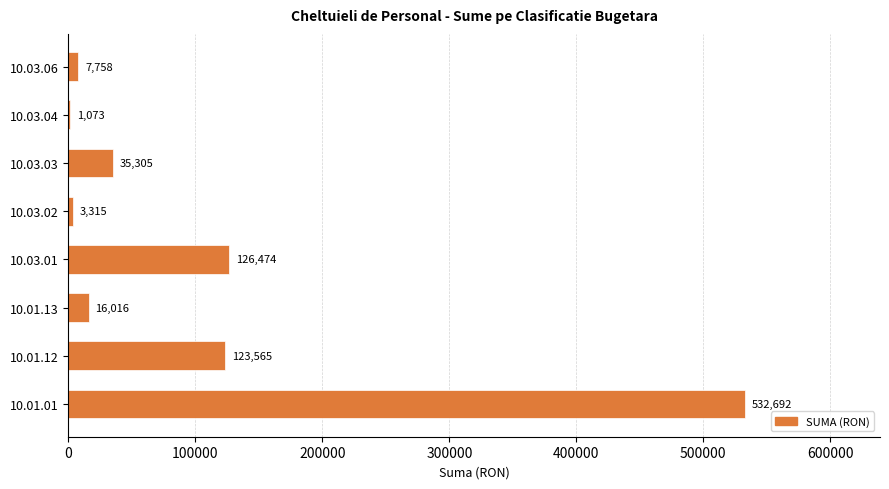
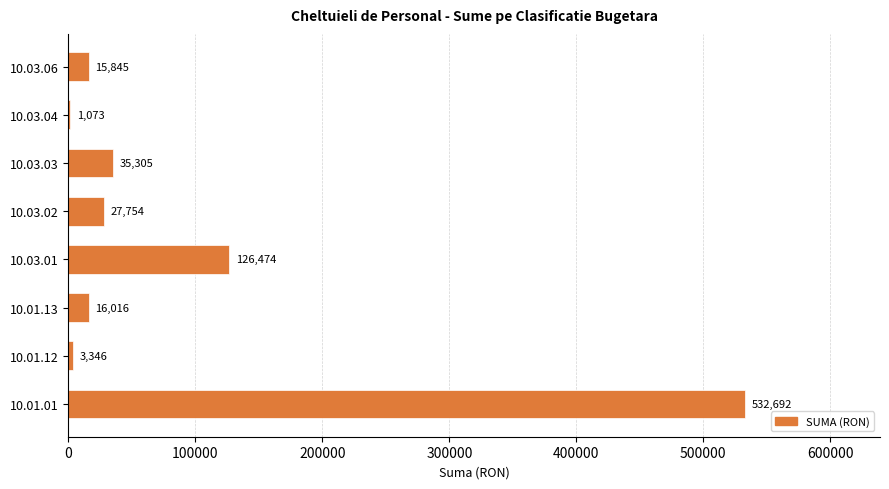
  {
-   "10.03.06": "7,758",
+   "10.03.06": "15,845",
    "10.03.04": "1,073",
    "10.03.03": "35,305",
-   "10.03.02": "3,315",
+   "10.03.02": "27,754",
    "10.03.01": "126,474",
    "10.01.13": "16,016",
-   "10.01.12": "123,565",
+   "10.01.12": "3,346",
    "10.01.01": "532,692"
  }
